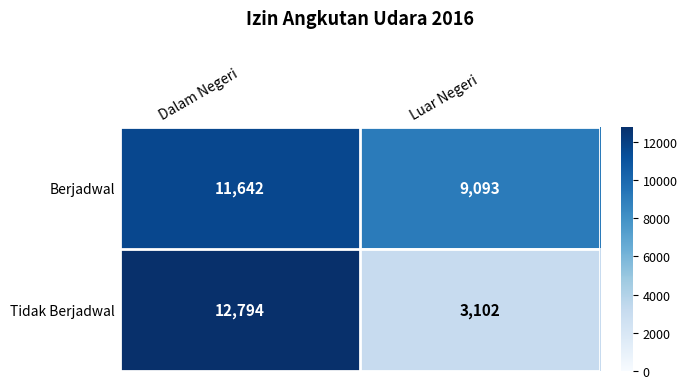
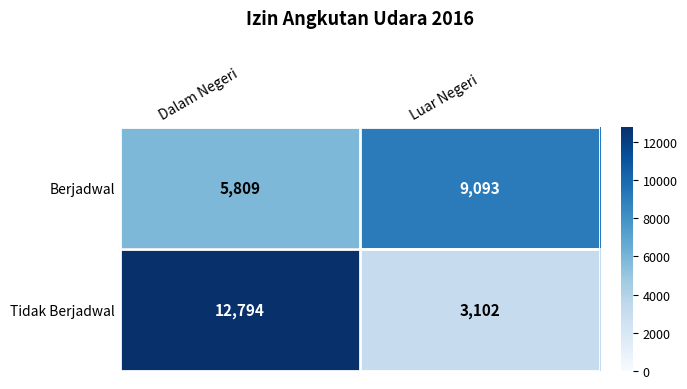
  {
    "Berjadwal": {
-     "Dalam Negeri": "11,642",
+     "Dalam Negeri": "5,809",
      "Luar Negeri": "9,093"
    },
    "Tidak Berjadwal": {
      "Dalam Negeri": "12,794",
      "Luar Negeri": "3,102"
    }
  }
